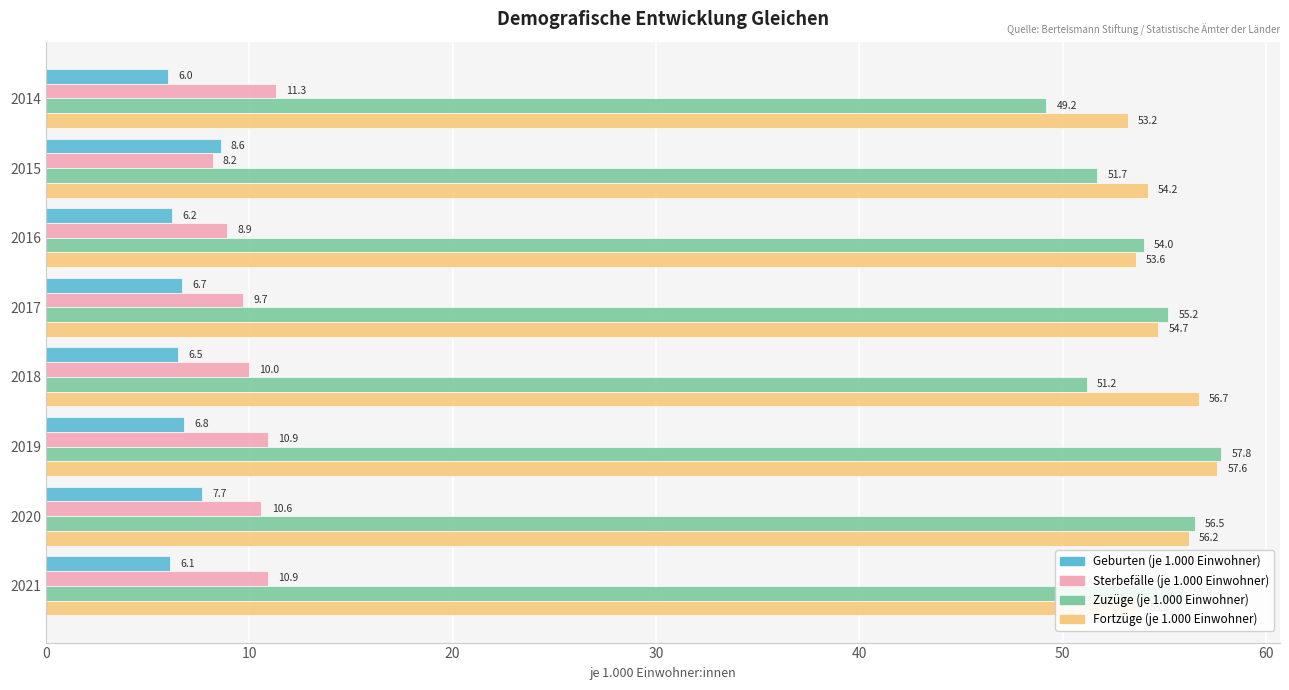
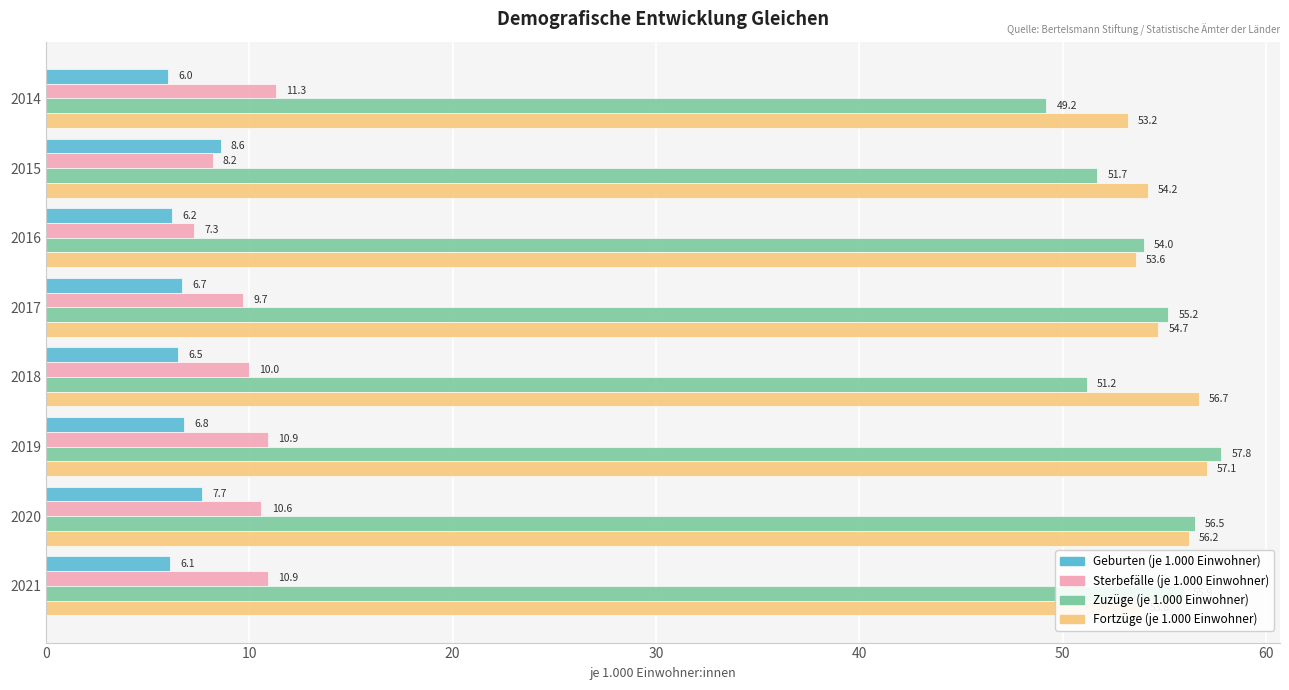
  {
    "Geburten (je 1.000 Einwohner)": {
      "2014": 6.0,
      "2015": 8.6,
      "2016": 6.2,
      "2017": 6.7,
      "2018": 6.5,
      "2019": 6.8,
      "2020": 7.7,
      "2021": 6.1
    },
    "Sterbefälle (je 1.000 Einwohner)": {
      "2014": 11.3,
      "2015": 8.2,
-     "2016": 8.9,
+     "2016": 7.3,
      "2017": 9.7,
      "2018": 10.0,
      "2019": 10.9,
      "2020": 10.6,
      "2021": 10.9
    },
    "Zuzüge (je 1.000 Einwohner)": {
      "2014": 49.2,
      "2015": 51.7,
      "2016": 54.0,
      "2017": 55.2,
      "2018": 51.2,
      "2019": 57.8,
      "2020": 56.5
    },
    "Fortzüge (je 1.000 Einwohner)": {
      "2014": 53.2,
      "2015": 54.2,
      "2016": 53.6,
      "2017": 54.7,
      "2018": 56.7,
-     "2019": 57.6,
+     "2019": 57.1,
      "2020": 56.2
    }
  }
